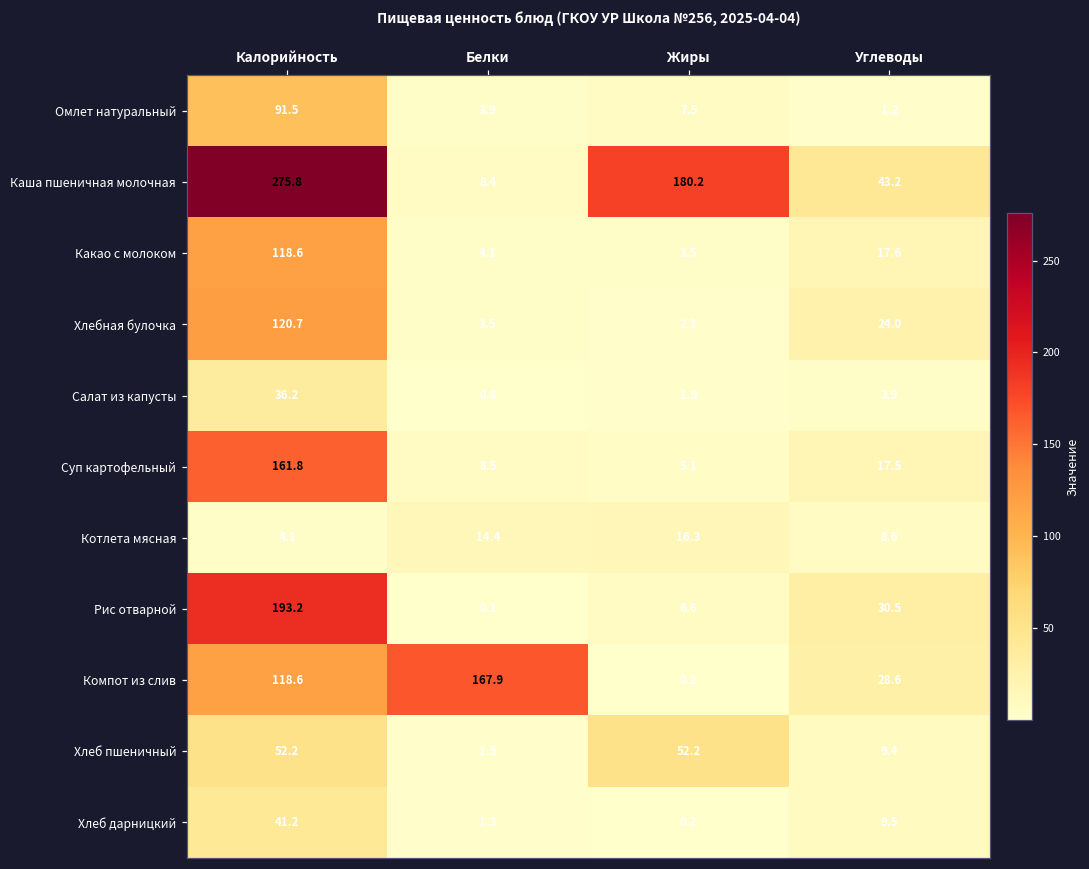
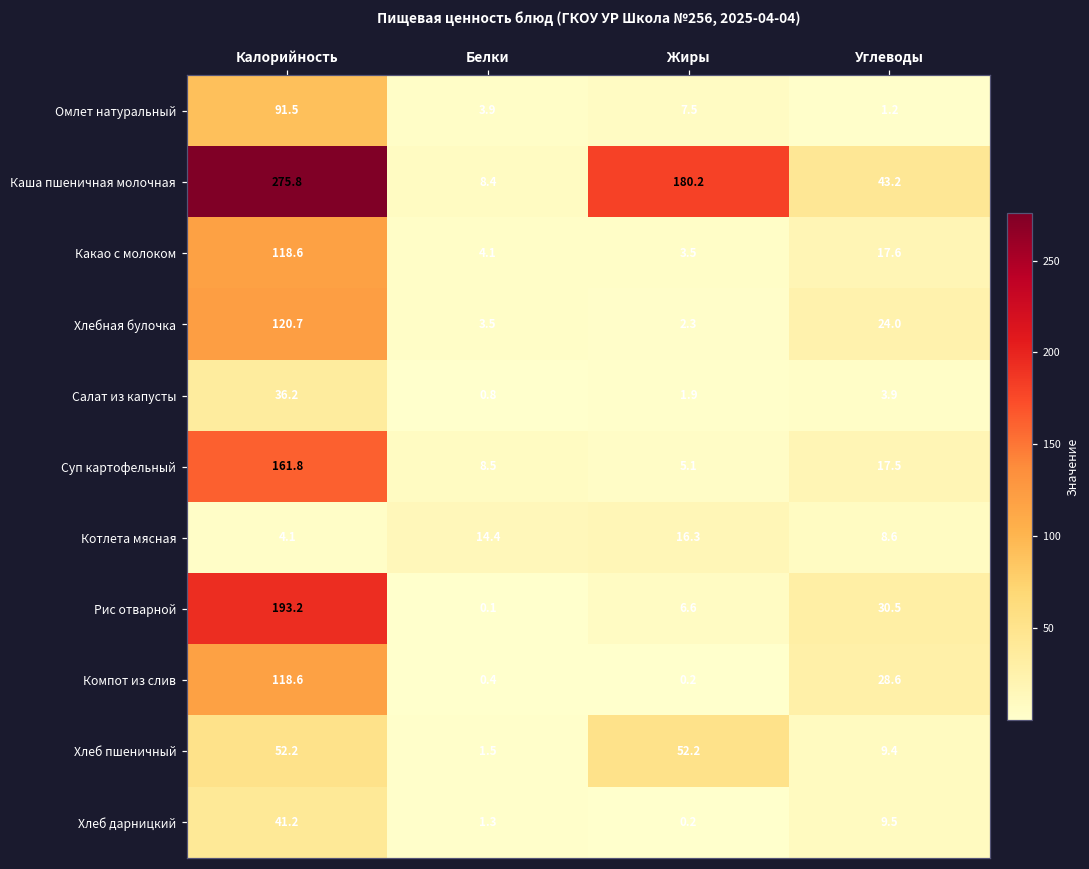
  {
    "Омлет натуральный": {
      "Калорийность": 91.5,
      "Белки": 3.9,
      "Жиры": 7.5,
      "Углеводы": 1.2
    },
    "Каша пшеничная молочная": {
      "Калорийность": 275.8,
      "Белки": 8.4,
      "Жиры": 180.2,
      "Углеводы": 43.2
    },
    "Какао с молоком": {
      "Калорийность": 118.6,
      "Белки": 4.1,
      "Жиры": 3.5,
      "Углеводы": 17.6
    },
    "Хлебная булочка": {
      "Калорийность": 120.7,
      "Белки": 3.5,
      "Жиры": 2.3,
      "Углеводы": 24.0
    },
    "Салат из капусты": {
      "Калорийность": 36.2,
      "Белки": 0.8,
      "Жиры": 1.9,
      "Углеводы": 3.9
    },
    "Суп картофельный": {
      "Калорийность": 161.8,
      "Белки": 8.5,
      "Жиры": 5.1,
      "Углеводы": 17.5
    },
    "Котлета мясная": {
      "Калорийность": 4.1,
      "Белки": 14.4,
      "Жиры": 16.3,
      "Углеводы": 8.6
    },
    "Рис отварной": {
      "Калорийность": 193.2,
      "Белки": 0.1,
      "Жиры": 6.6,
      "Углеводы": 30.5
    },
    "Компот из слив": {
      "Калорийность": 118.6,
-     "Белки": 167.9,
+     "Белки": 0.4,
      "Жиры": 0.2,
      "Углеводы": 28.6
    },
    "Хлеб пшеничный": {
      "Калорийность": 52.2,
      "Белки": 1.5,
      "Жиры": 52.2,
      "Углеводы": 9.4
    },
    "Хлеб дарницкий": {
      "Калорийность": 41.2,
      "Белки": 1.3,
      "Жиры": 0.2,
      "Углеводы": 9.5
    }
  }
